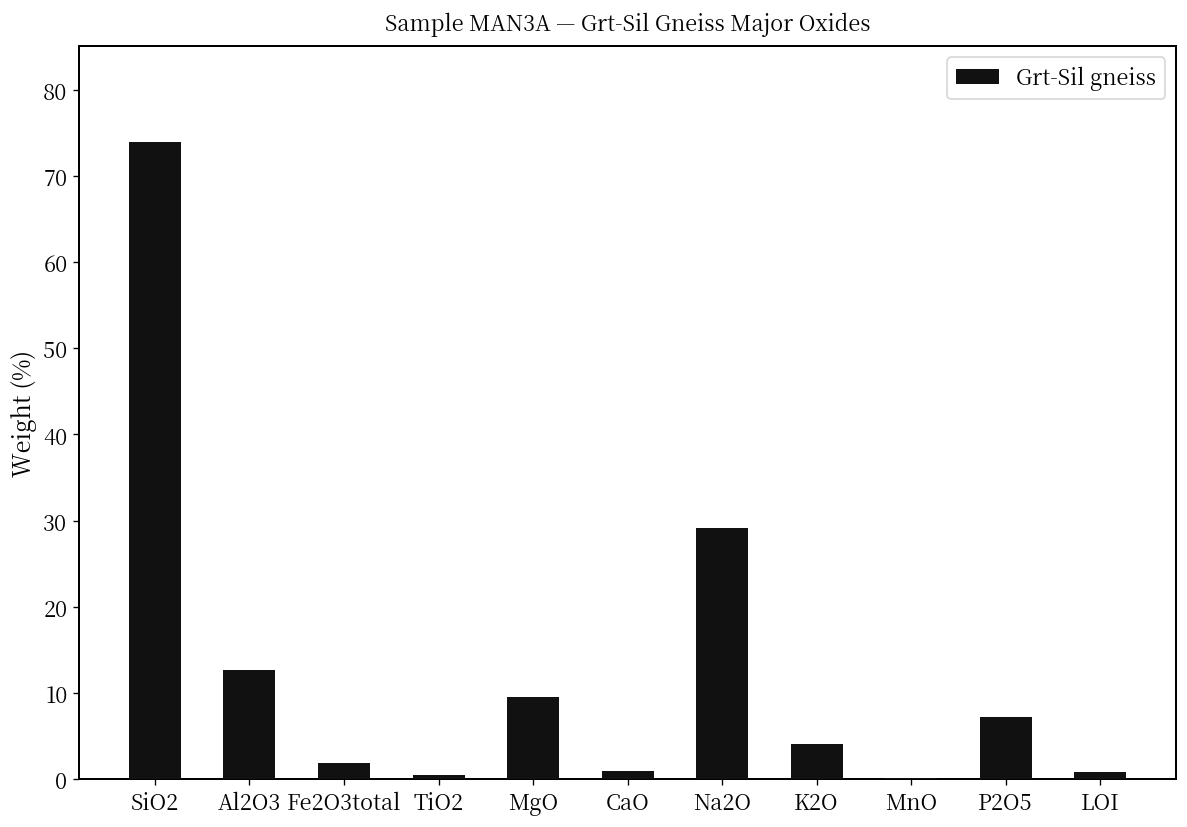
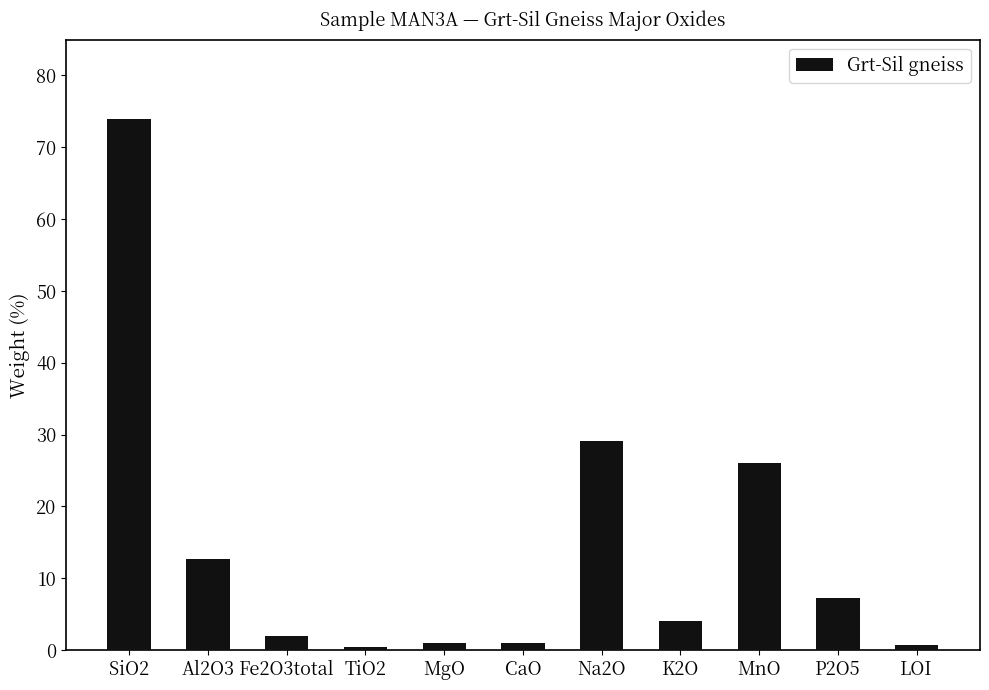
  {
    "SiO2": 74,
    "Al2O3": 13,
    "Fe2O3total": 2,
    "TiO2": 0,
-   "MgO": 10,
+   "MgO": 1,
    "CaO": 1,
    "Na2O": 29,
    "K2O": 4,
-   "MnO": 0,
+   "MnO": 26,
    "P2O5": 7,
    "LOI": 1
  }
